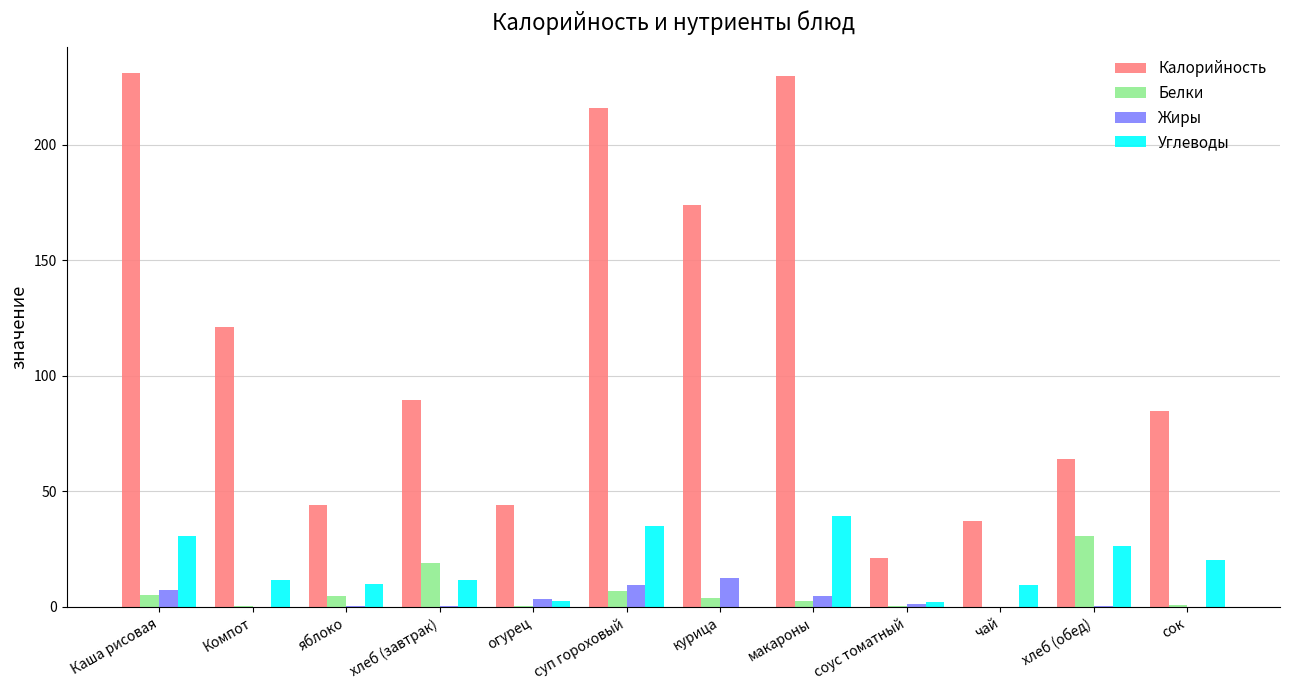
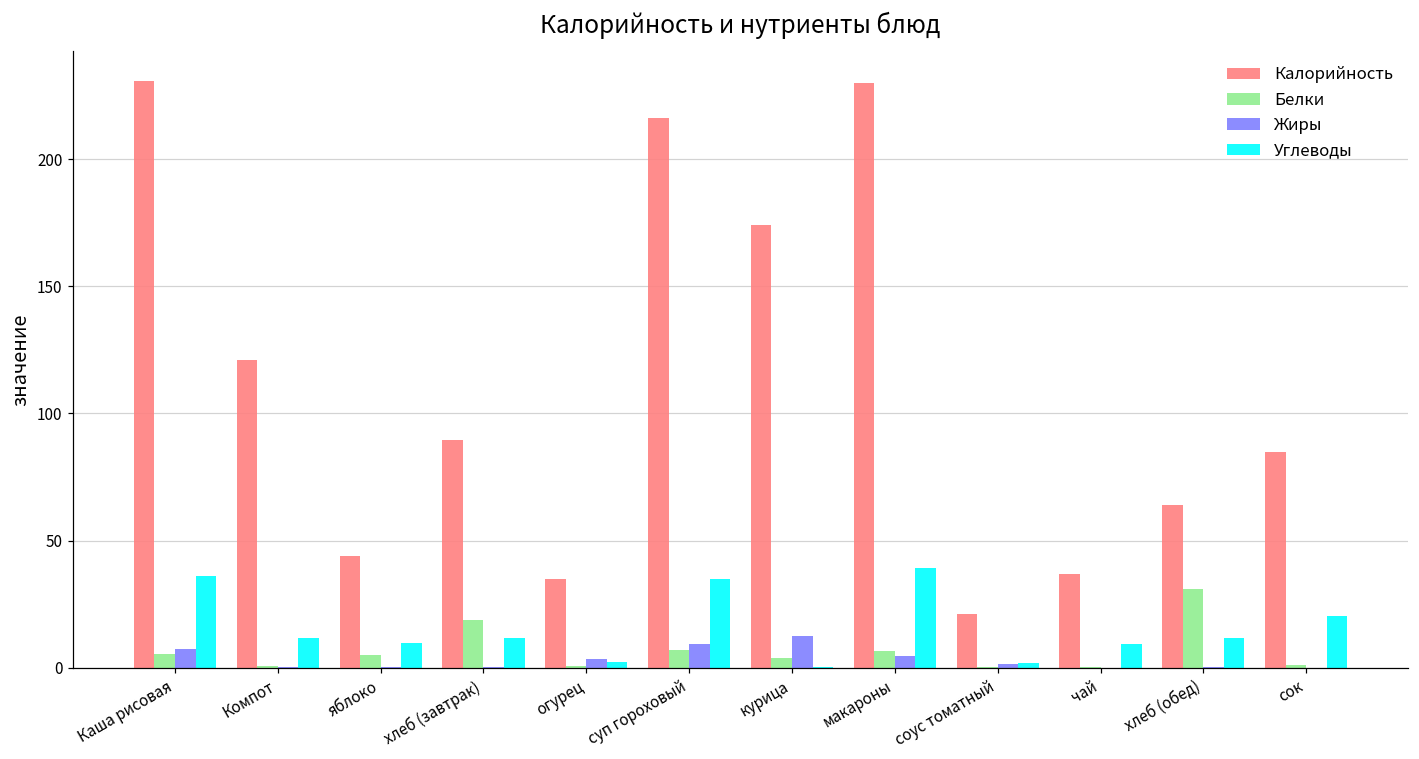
  {
    "Калорийность": {
      "Каша рисовая": 231,
      "Компот": 121,
      "яблоко": 44,
      "хлеб (завтрак)": 90,
-     "огурец": 44,
+     "огурец": 35,
      "суп гороховый": 216,
      "курица": 174,
      "макароны": 230,
      "соус томатный": 21,
      "чай": 37,
      "хлеб (обед)": 64,
      "сок": 85
    },
    "Белки": {
      "Каша рисовая": 5,
      "яблоко": 5,
      "хлеб (завтрак)": 19,
      "суп гороховый": 7,
      "курица": 4,
-     "макароны": 3,
+     "макароны": 7,
      "хлеб (обед)": 31
    },
    "Жиры": {
      "Каша рисовая": 7,
      "огурец": 4,
      "суп гороховый": 9,
      "курица": 13,
      "макароны": 5,
      "соус томатный": 1,
      "чай": 0,
      "сок": 0
    },
    "Углеводы": {
-     "Каша рисовая": 31,
+     "Каша рисовая": 36,
      "Компот": 12,
      "яблоко": 10,
      "хлеб (завтрак)": 12,
      "огурец": 2,
      "суп гороховый": 35,
      "макароны": 39,
      "соус томатный": 2,
      "чай": 9,
-     "хлеб (обед)": 26,
+     "хлеб (обед)": 12,
      "сок": 20
    }
  }
